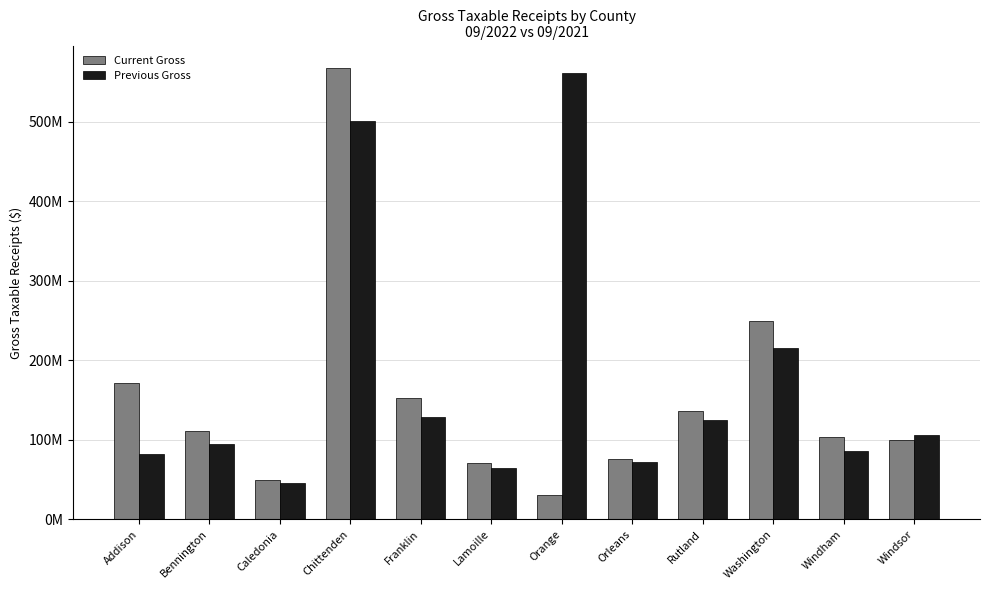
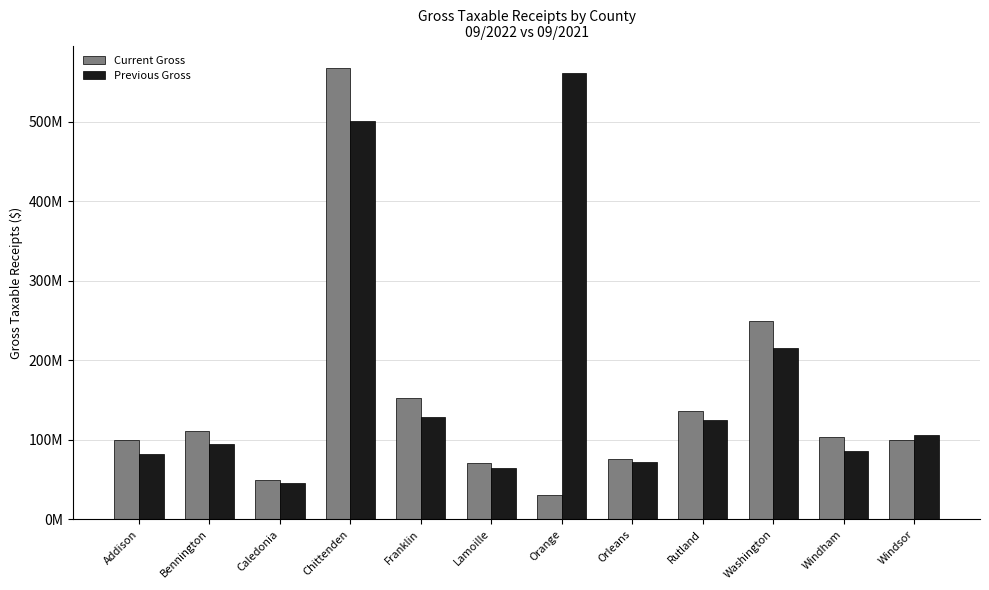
  {
    "Current Gross": {
-     "Addison": 170000000,
+     "Addison": 100000000,
      "Bennington": 110000000,
      "Caledonia": 50000000,
      "Chittenden": 570000000,
      "Franklin": 150000000,
      "Lamoille": 70000000,
      "Orange": 30000000,
      "Orleans": 80000000,
      "Rutland": 140000000,
      "Washington": 250000000,
      "Windham": 100000000,
      "Windsor": 100000000
    },
    "Previous Gross": {
      "Addison": 80000000,
      "Bennington": 100000000,
      "Caledonia": 50000000,
      "Chittenden": 500000000,
      "Franklin": 130000000,
      "Lamoille": 60000000,
      "Orange": 560000000,
      "Orleans": 70000000,
      "Rutland": 130000000,
      "Washington": 220000000,
      "Windham": 90000000,
      "Windsor": 110000000
    }
  }
